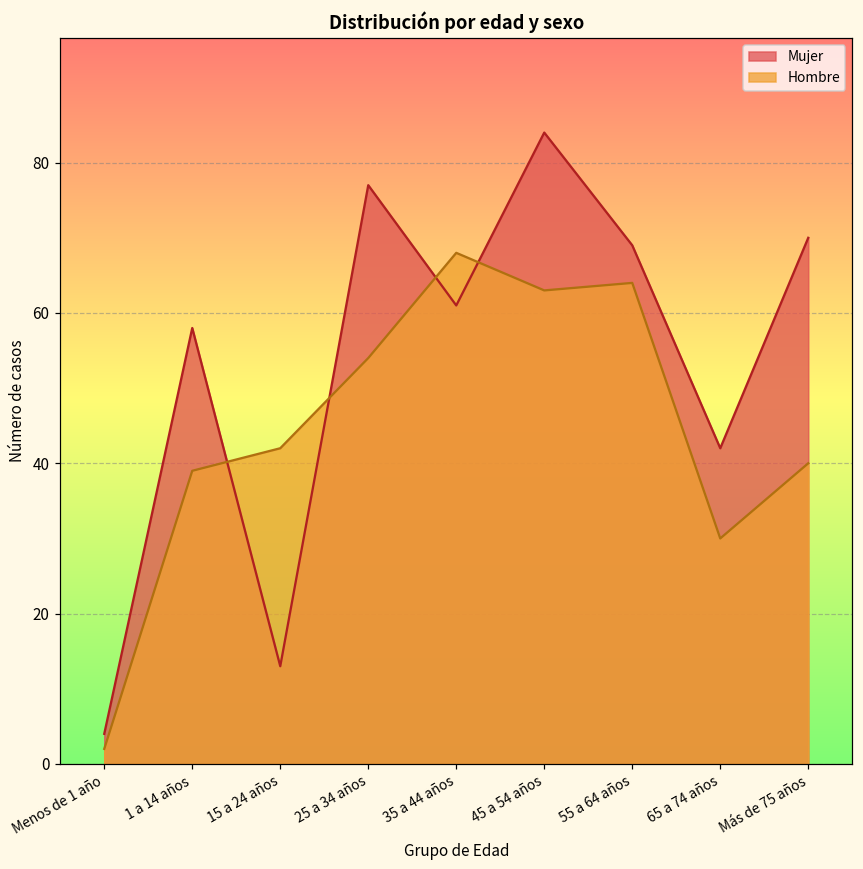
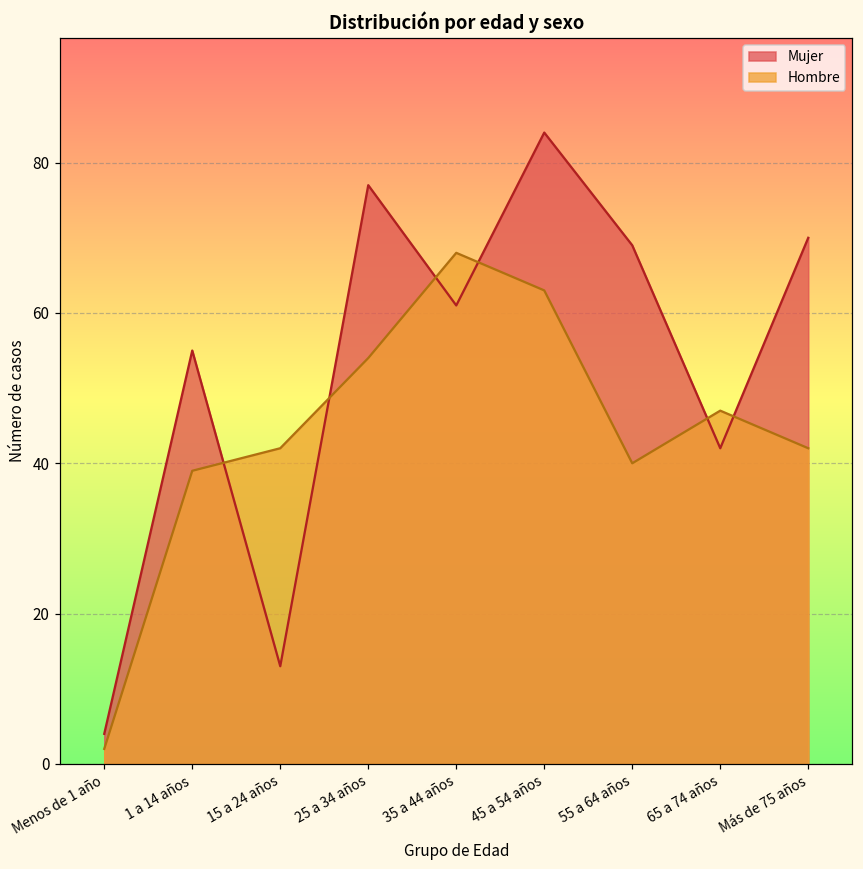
  {
    "Mujer": {
      "Menos de 1 año": 4,
-     "1 a 14 años": 58,
+     "1 a 14 años": 55,
      "15 a 24 años": 13,
      "25 a 34 años": 77,
      "35 a 44 años": 61,
      "45 a 54 años": 84,
      "55 a 64 años": 69,
      "65 a 74 años": 42,
      "Más de 75 años": 70
    },
    "Hombre": {
      "Menos de 1 año": 2,
      "1 a 14 años": 39,
      "15 a 24 años": 42,
      "25 a 34 años": 54,
      "35 a 44 años": 68,
      "45 a 54 años": 63,
-     "55 a 64 años": 64,
-     "65 a 74 años": 30,
-     "Más de 75 años": 40
+     "55 a 64 años": 40,
+     "65 a 74 años": 47,
+     "Más de 75 años": 42
    }
  }
